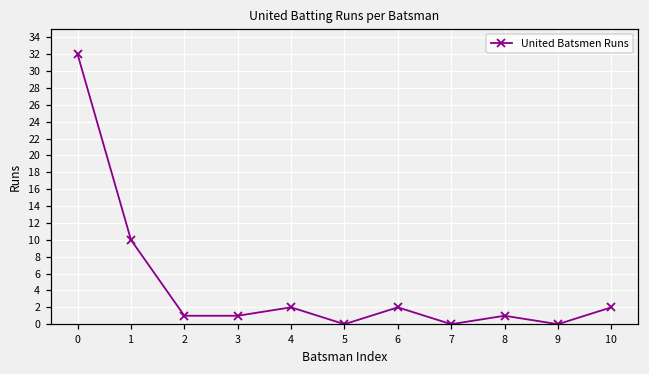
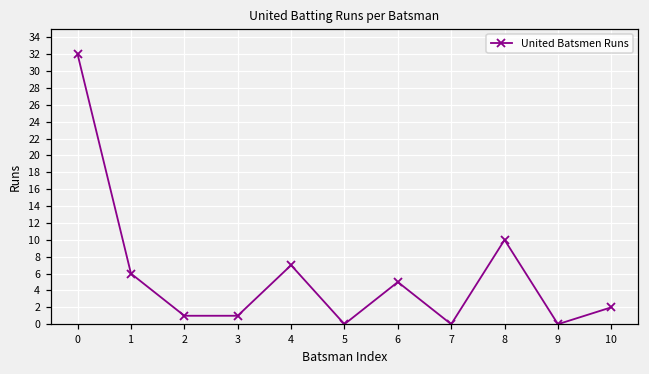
  {
    "0": 32,
-   "1": 10,
+   "1": 6,
    "2": 1,
    "3": 1,
-   "4": 2,
+   "4": 7,
    "5": 0,
-   "6": 2,
+   "6": 5,
    "7": 0,
-   "8": 1,
+   "8": 10,
    "9": 0,
    "10": 2
  }
